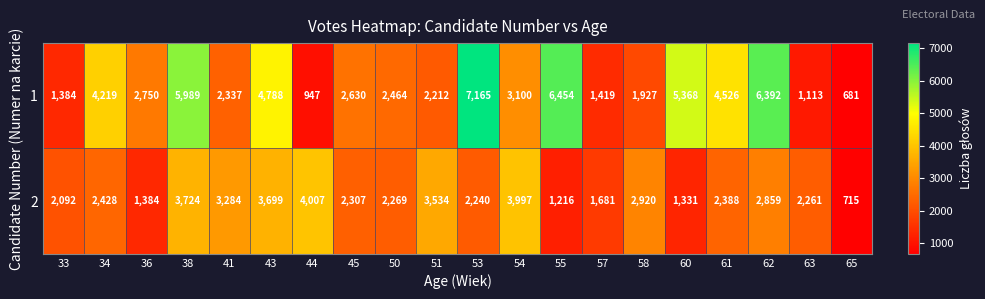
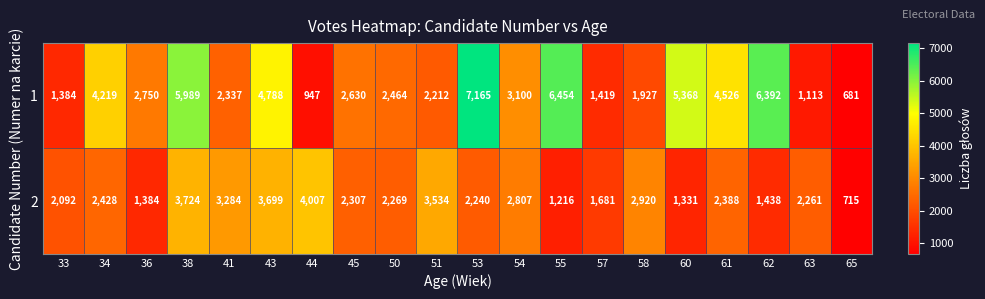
  {
    "1": {
      "33": "1,384",
      "34": "4,219",
      "36": "2,750",
      "38": "5,989",
      "41": "2,337",
      "43": "4,788",
      "44": "947",
      "45": "2,630",
      "50": "2,464",
      "51": "2,212",
      "53": "7,165",
      "54": "3,100",
      "55": "6,454",
      "57": "1,419",
      "58": "1,927",
      "60": "5,368",
      "61": "4,526",
      "62": "6,392",
      "63": "1,113",
      "65": "681"
    },
    "2": {
      "33": "2,092",
      "34": "2,428",
      "36": "1,384",
      "38": "3,724",
      "41": "3,284",
      "43": "3,699",
      "44": "4,007",
      "45": "2,307",
      "50": "2,269",
      "51": "3,534",
      "53": "2,240",
-     "54": "3,997",
+     "54": "2,807",
      "55": "1,216",
      "57": "1,681",
      "58": "2,920",
      "60": "1,331",
      "61": "2,388",
-     "62": "2,859",
+     "62": "1,438",
      "63": "2,261",
      "65": "715"
    }
  }
